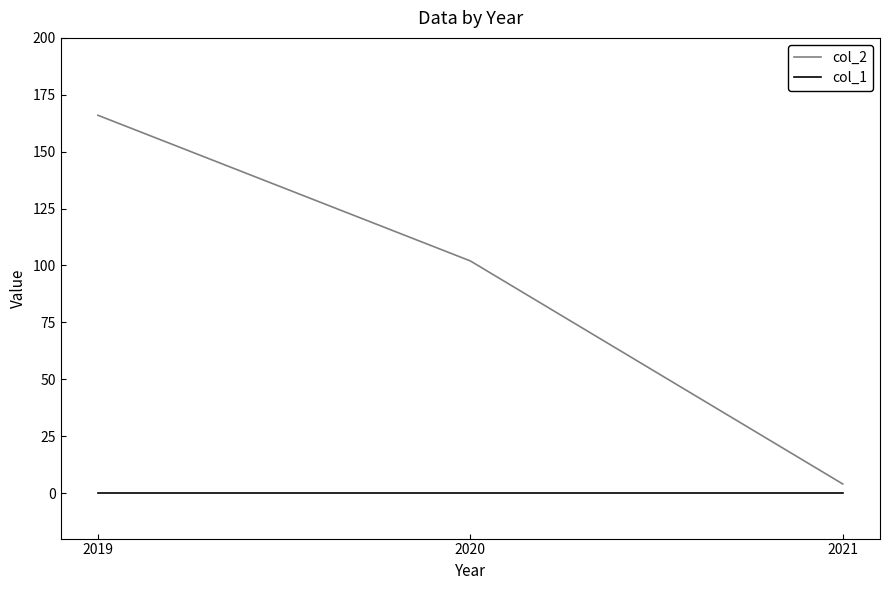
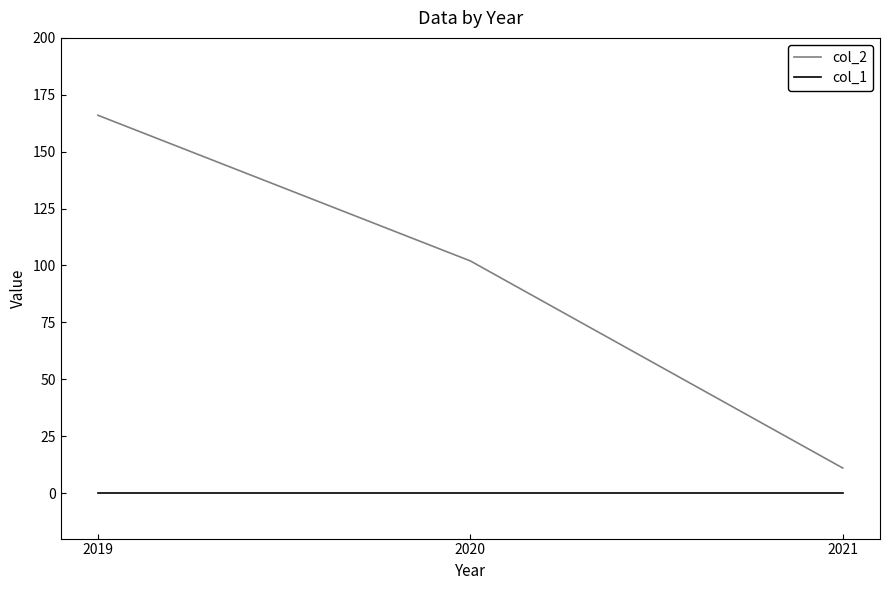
  {
    "col_2": {
      "2019": 166,
      "2020": 102,
-     "2021": 4
+     "2021": 11
    },
    "col_1": {
      "2019": 0,
      "2020": 0,
      "2021": 0
    }
  }
